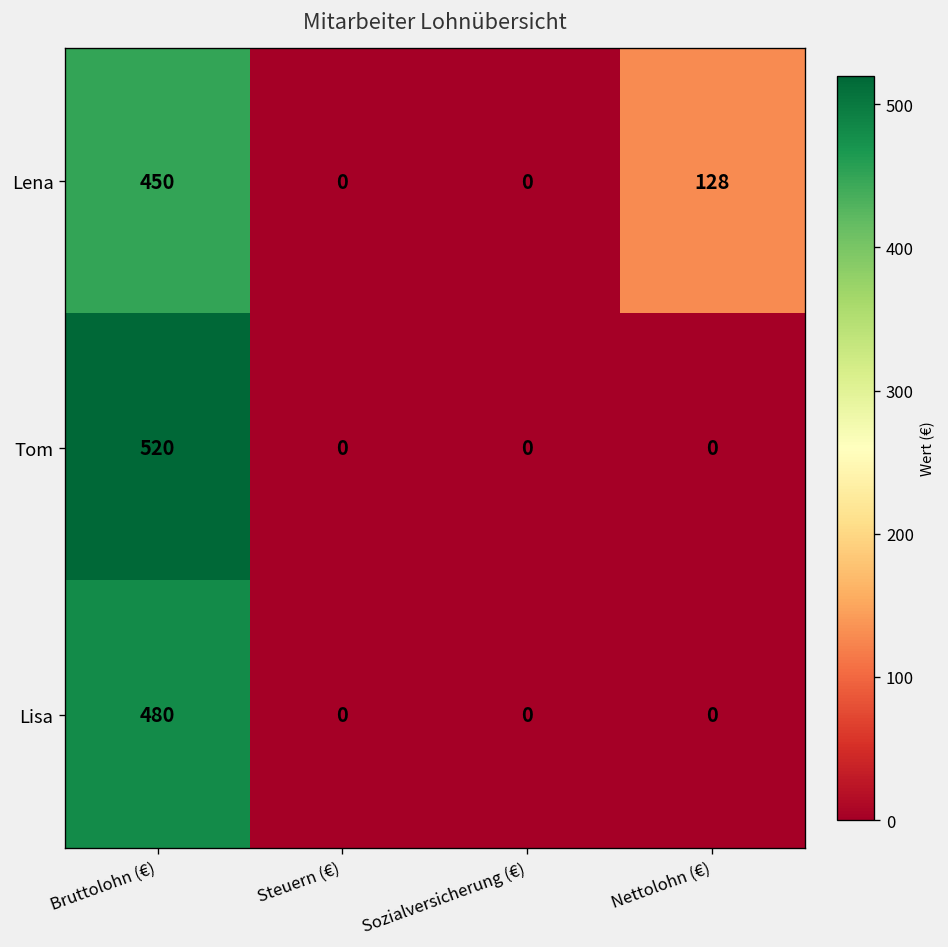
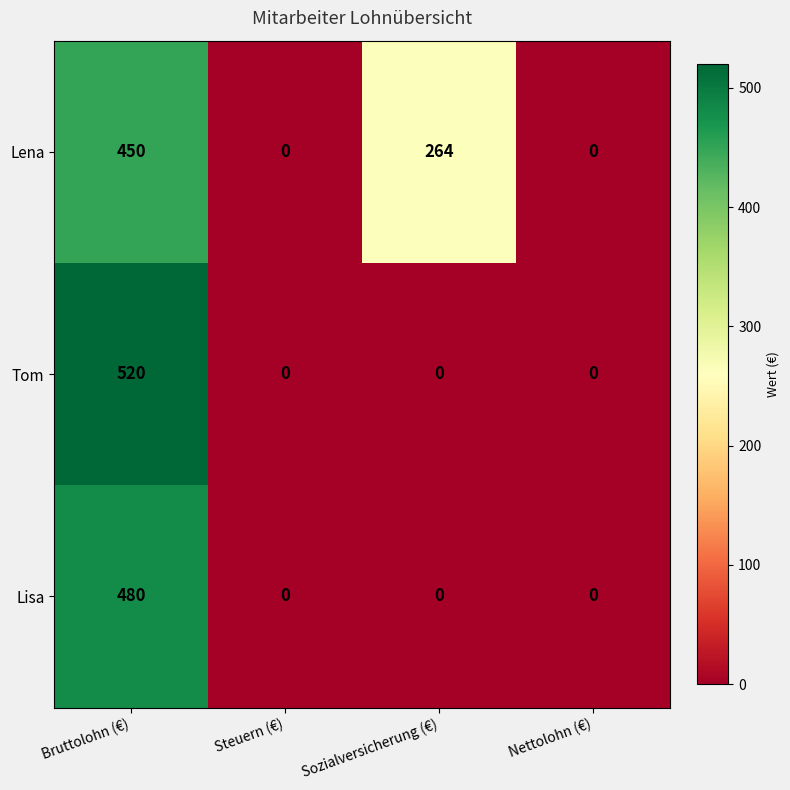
  {
    "Lena": {
      "Bruttolohn (€)": 450,
      "Steuern (€)": 0,
-     "Sozialversicherung (€)": 0,
-     "Nettolohn (€)": 128
+     "Sozialversicherung (€)": 264,
+     "Nettolohn (€)": 0
    },
    "Tom": {
      "Bruttolohn (€)": 520,
      "Steuern (€)": 0,
      "Sozialversicherung (€)": 0,
      "Nettolohn (€)": 0
    },
    "Lisa": {
      "Bruttolohn (€)": 480,
      "Steuern (€)": 0,
      "Sozialversicherung (€)": 0,
      "Nettolohn (€)": 0
    }
  }
